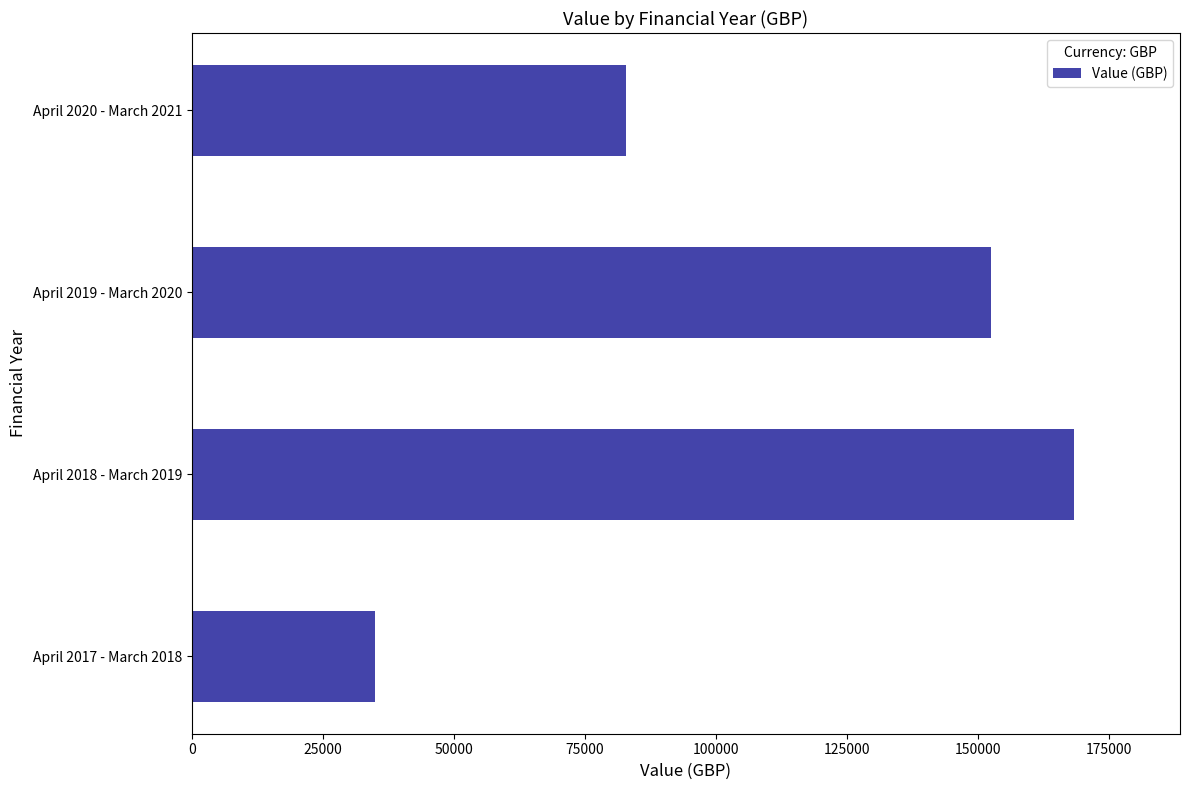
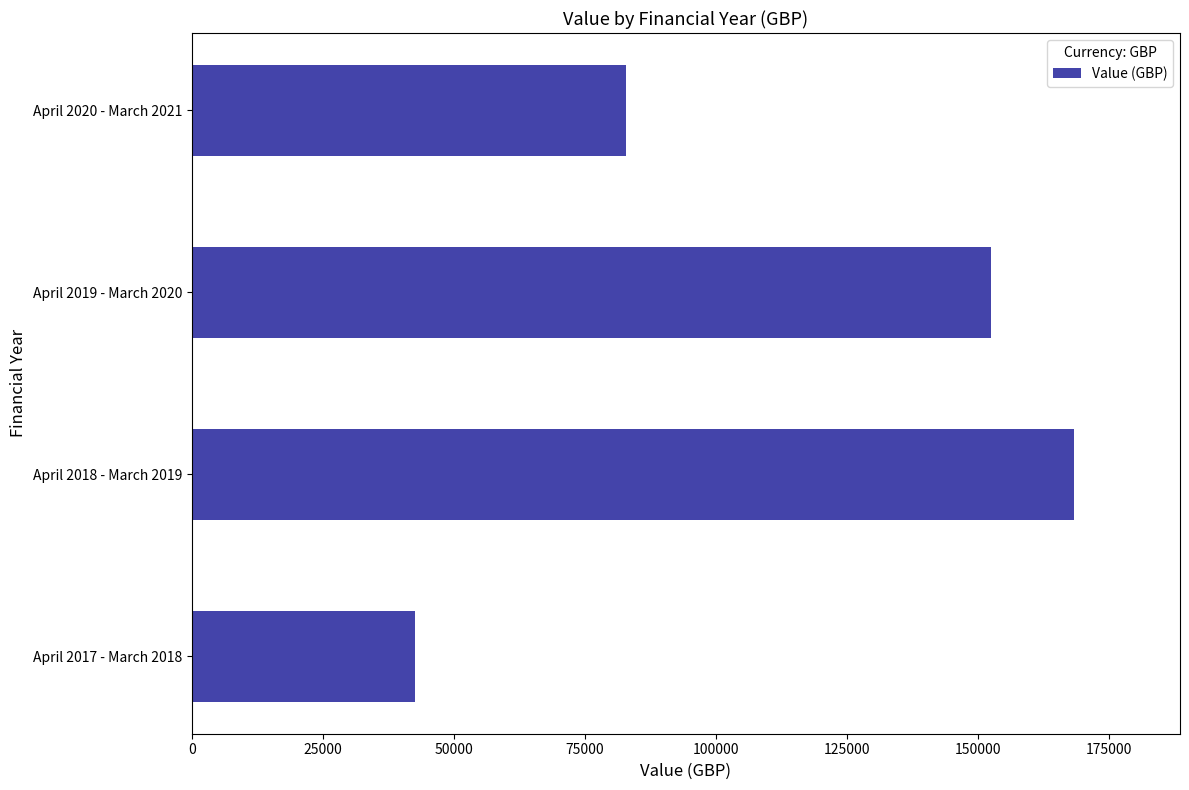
  {
    "April 2020 - March 2021": 83000,
    "April 2019 - March 2020": 152000,
    "April 2018 - March 2019": 168000,
-   "April 2017 - March 2018": 35000
+   "April 2017 - March 2018": 43000
  }
